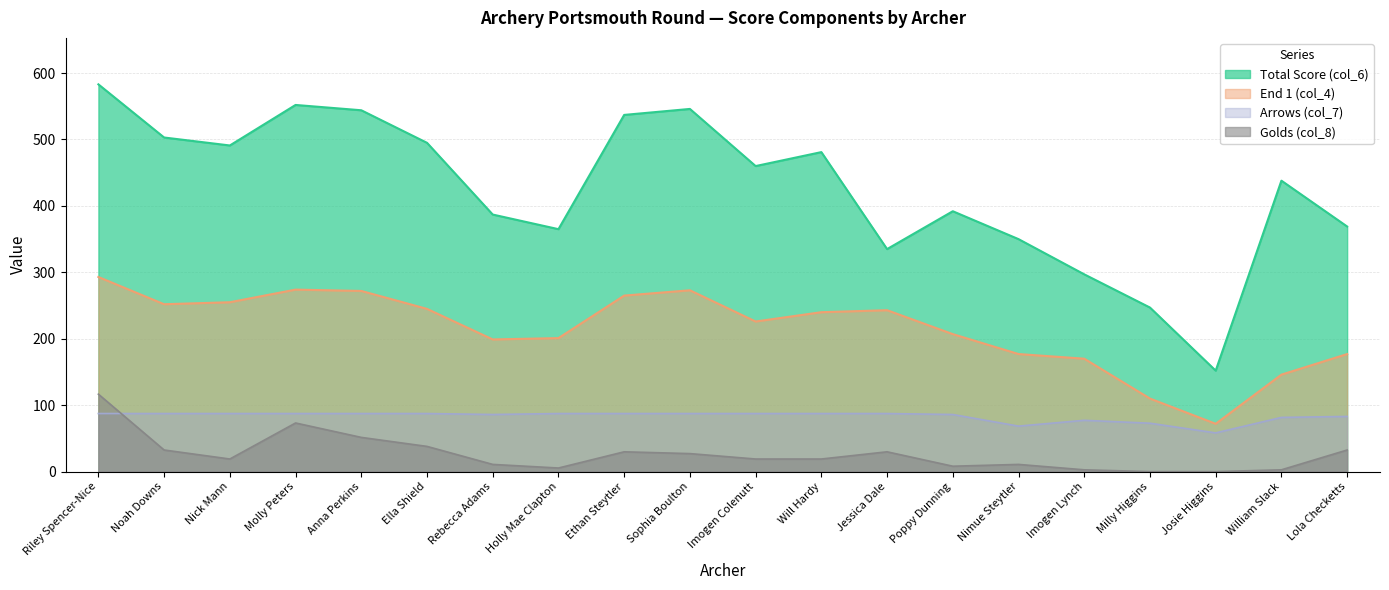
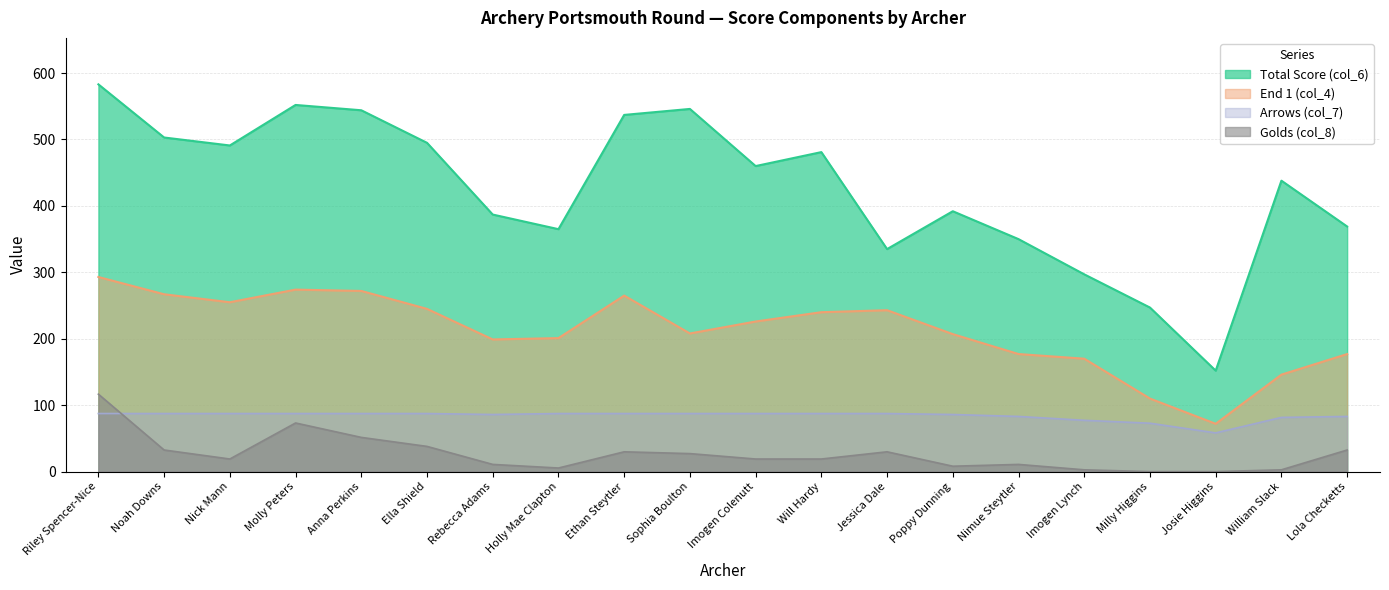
  {
    "Total Score (col_6)": {
      "Riley Spencer-Nice": 580,
      "Noah Downs": 500,
      "Nick Mann": 490,
      "Molly Peters": 550,
      "Anna Perkins": 540,
      "Ella Shield": 500,
      "Rebecca Adams": 390,
      "Holly Mae Clapton": 370,
      "Ethan Steytler": 540,
      "Sophia Boulton": 550,
      "Imogen Colenutt": 460,
      "Will Hardy": 480,
      "Jessica Dale": 340,
      "Poppy Dunning": 390,
      "Nimue Steytler": 350,
      "Imogen Lynch": 300,
      "Milly Higgins": 250,
      "Josie Higgins": 150,
      "William Slack": 440,
      "Lola Checketts": 370
    },
    "End 1 (col_4)": {
      "Riley Spencer-Nice": 290,
-     "Noah Downs": 250,
+     "Noah Downs": 270,
      "Nick Mann": 260,
      "Molly Peters": 270,
      "Anna Perkins": 270,
      "Ella Shield": 250,
      "Rebecca Adams": 200,
      "Holly Mae Clapton": 200,
      "Ethan Steytler": 270,
-     "Sophia Boulton": 270,
+     "Sophia Boulton": 210,
      "Imogen Colenutt": 230,
      "Will Hardy": 240,
      "Jessica Dale": 240,
      "Poppy Dunning": 210,
      "Nimue Steytler": 180,
      "Imogen Lynch": 170,
      "Milly Higgins": 110,
      "Josie Higgins": 70,
      "William Slack": 150,
      "Lola Checketts": 180
    },
    "Arrows (col_7)": {
      "Riley Spencer-Nice": 90,
      "Noah Downs": 90,
      "Nick Mann": 90,
      "Molly Peters": 90,
      "Anna Perkins": 90,
      "Ella Shield": 90,
      "Rebecca Adams": 90,
      "Holly Mae Clapton": 90,
      "Ethan Steytler": 90,
      "Sophia Boulton": 90,
      "Imogen Colenutt": 90,
      "Will Hardy": 90,
      "Jessica Dale": 90,
      "Poppy Dunning": 90,
-     "Nimue Steytler": 70,
+     "Nimue Steytler": 80,
      "Imogen Lynch": 80,
      "Milly Higgins": 70,
      "Josie Higgins": 60,
      "William Slack": 80,
      "Lola Checketts": 80
    },
    "Golds (col_8)": {
      "Riley Spencer-Nice": 120,
      "Noah Downs": 30,
      "Nick Mann": 20,
      "Molly Peters": 70,
      "Anna Perkins": 50,
      "Ella Shield": 40,
      "Rebecca Adams": 10,
      "Holly Mae Clapton": 10,
      "Ethan Steytler": 30,
      "Sophia Boulton": 30,
      "Imogen Colenutt": 20,
      "Will Hardy": 20,
      "Jessica Dale": 30,
      "Poppy Dunning": 10,
      "Nimue Steytler": 10,
      "Imogen Lynch": 0,
      "Milly Higgins": 0,
      "Josie Higgins": 0,
      "William Slack": 0,
      "Lola Checketts": 30
    }
  }
